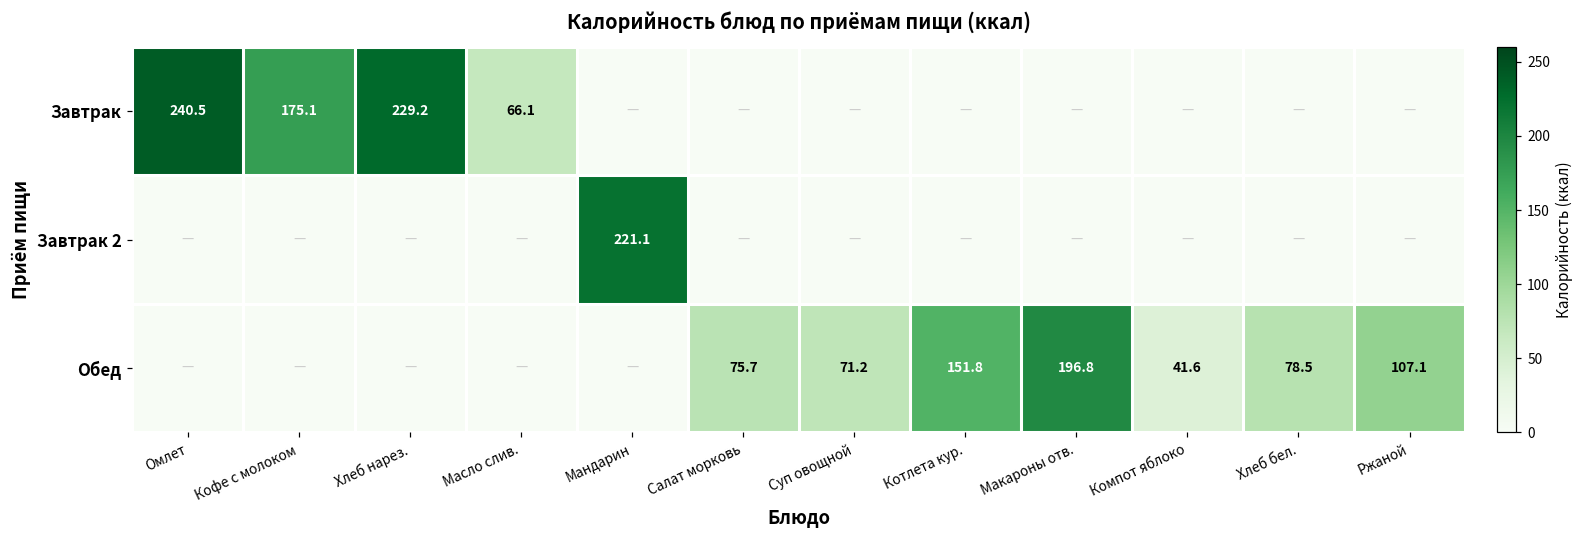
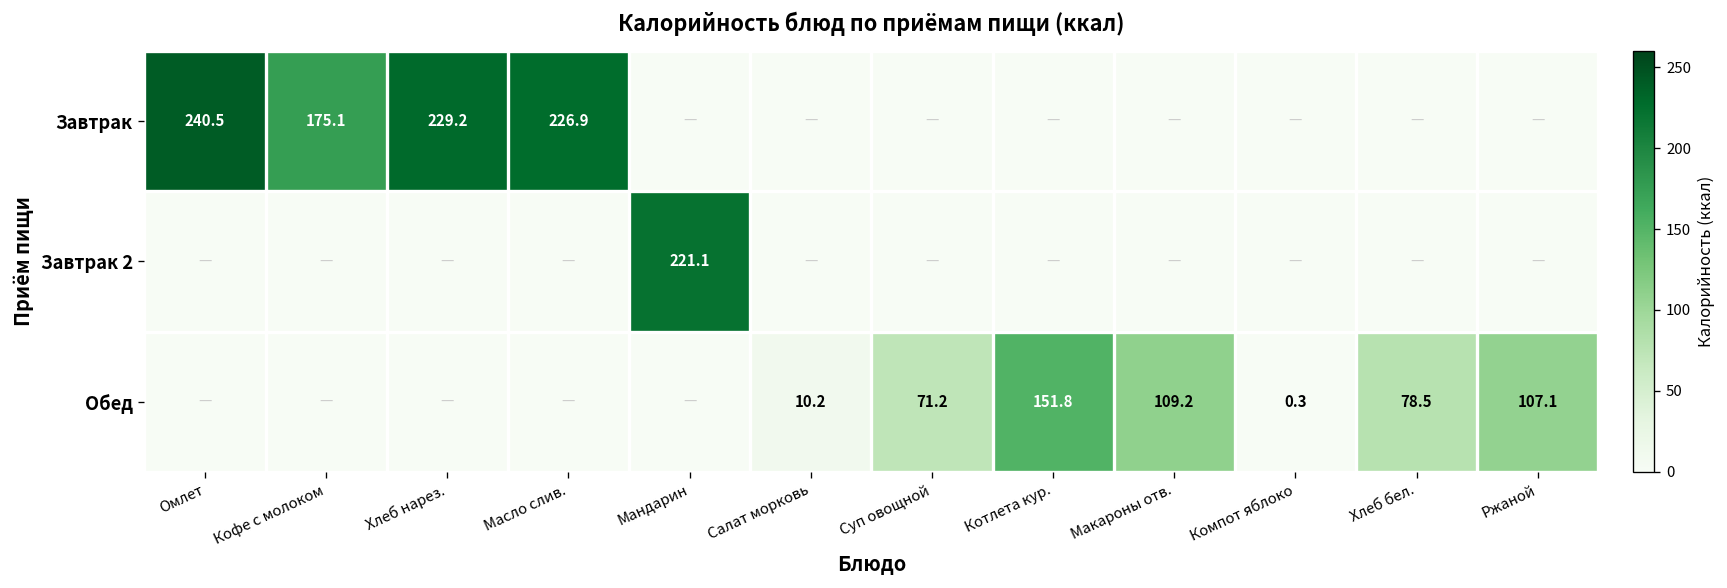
  {
    "Завтрак": {
      "Омлет": 240.5,
      "Кофе с молоком": 175.1,
      "Хлеб нарез.": 229.2,
-     "Масло слив.": 66.1
+     "Масло слив.": 226.9
    },
    "Завтрак 2": {
      "Мандарин": 221.1
    },
    "Обед": {
-     "Салат морковь": 75.7,
+     "Салат морковь": 10.2,
      "Суп овощной": 71.2,
      "Котлета кур.": 151.8,
-     "Макароны отв.": 196.8,
-     "Компот яблоко": 41.6,
+     "Макароны отв.": 109.2,
+     "Компот яблоко": 0.3,
      "Хлеб бел.": 78.5,
      "Ржаной": 107.1
    }
  }
